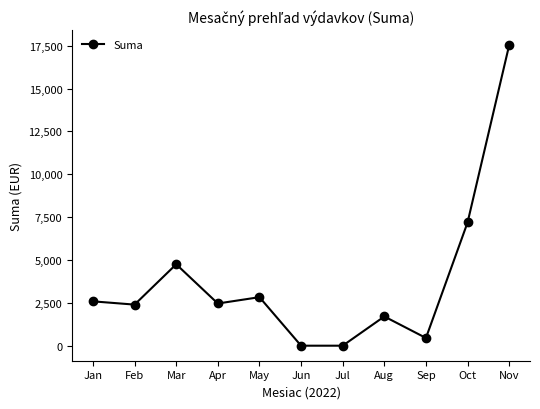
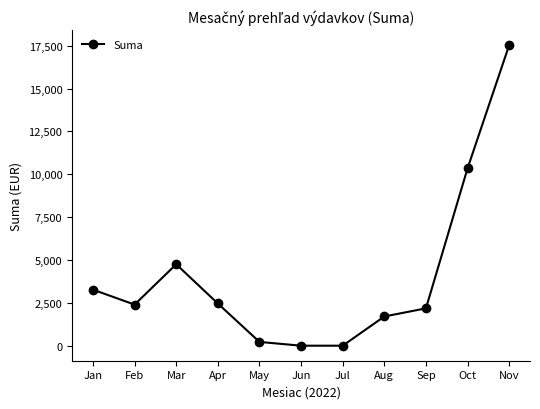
  {
-   "Jan": "2,600",
+   "Jan": "3,300",
    "Feb": "2,400",
    "Mar": "4,700",
    "Apr": "2,500",
-   "May": "2,800",
+   "May": "200",
    "Jun": "0",
    "Jul": "0",
    "Aug": "1,700",
-   "Sep": "500",
-   "Oct": "7,200",
+   "Sep": "2,200",
+   "Oct": "10,300",
    "Nov": "17,500"
  }
